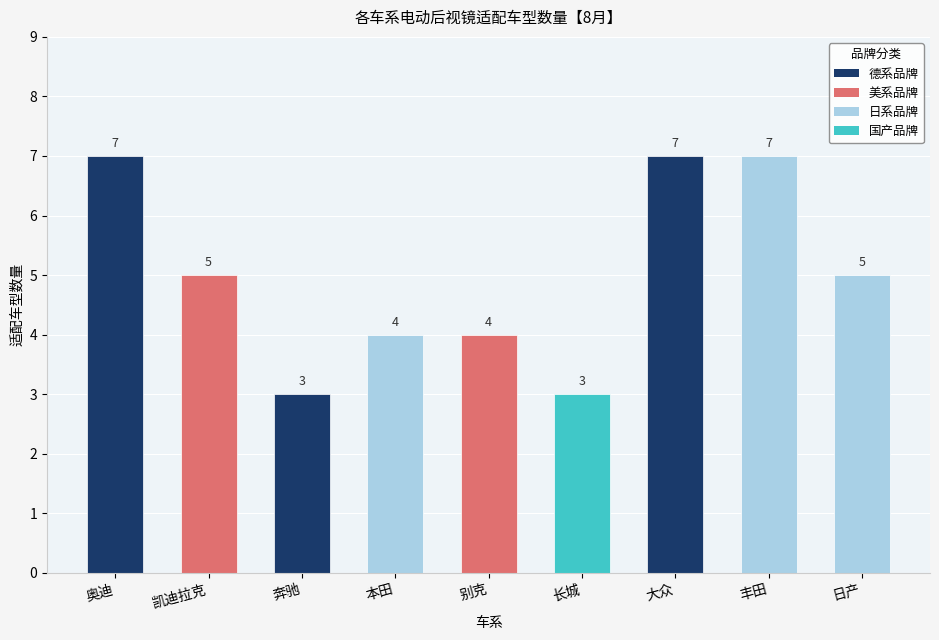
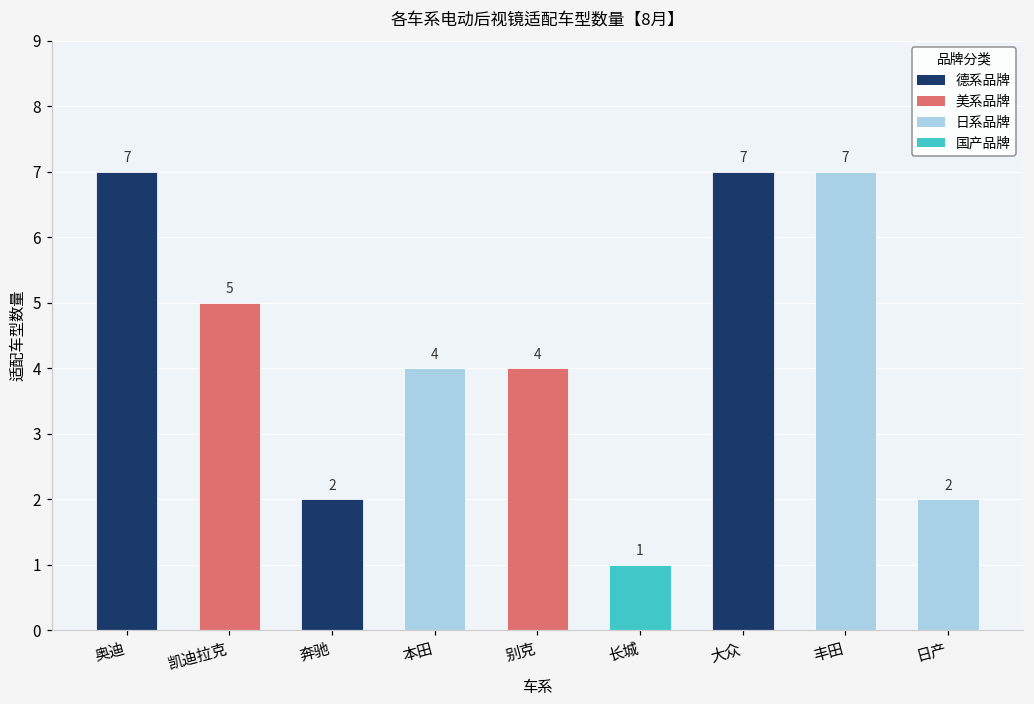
  {
    "奥迪": 7,
    "凯迪拉克": 5,
-   "奔驰": 3,
+   "奔驰": 2,
    "本田": 4,
    "别克": 4,
-   "长城": 3,
+   "长城": 1,
    "大众": 7,
    "丰田": 7,
-   "日产": 5
+   "日产": 2
  }
